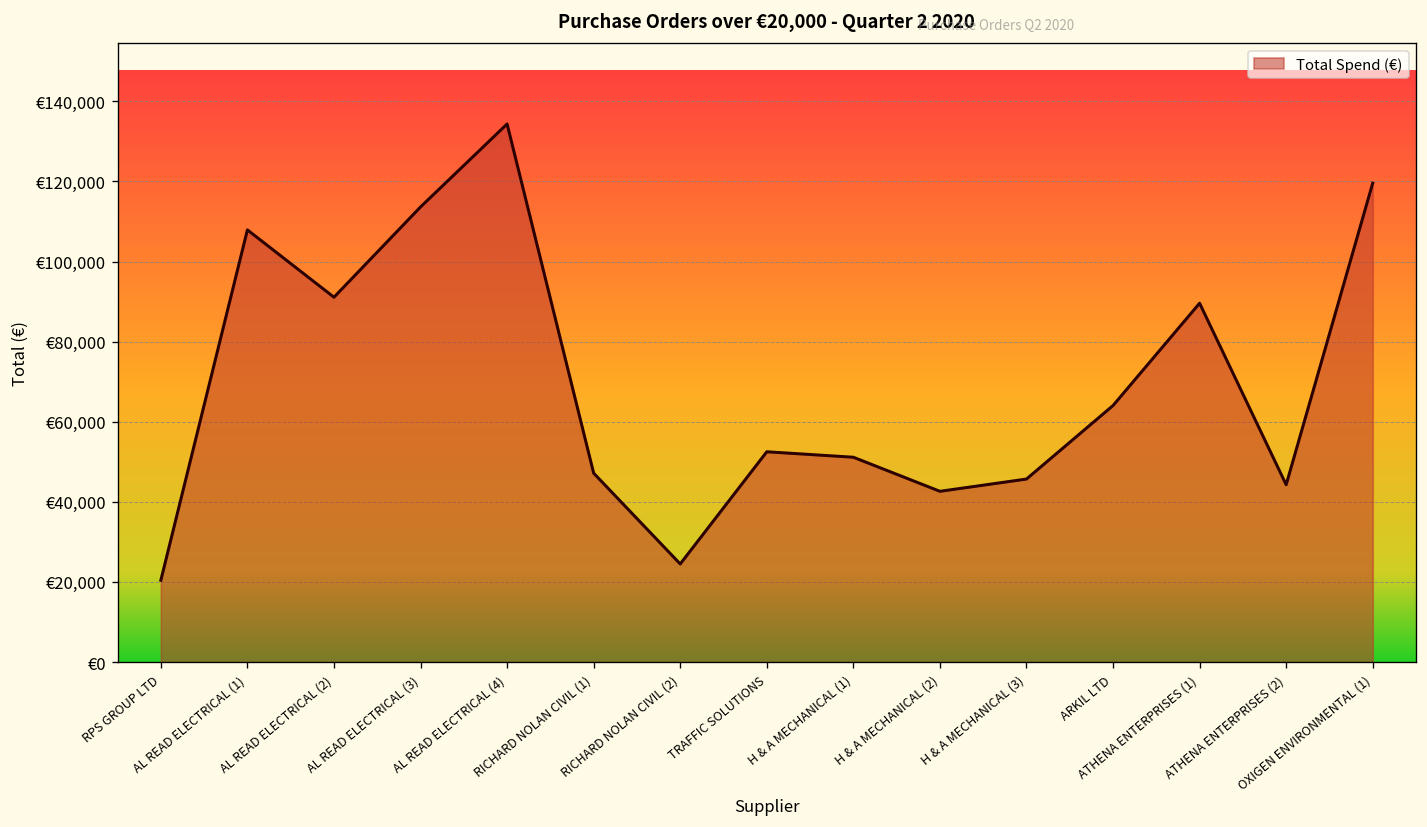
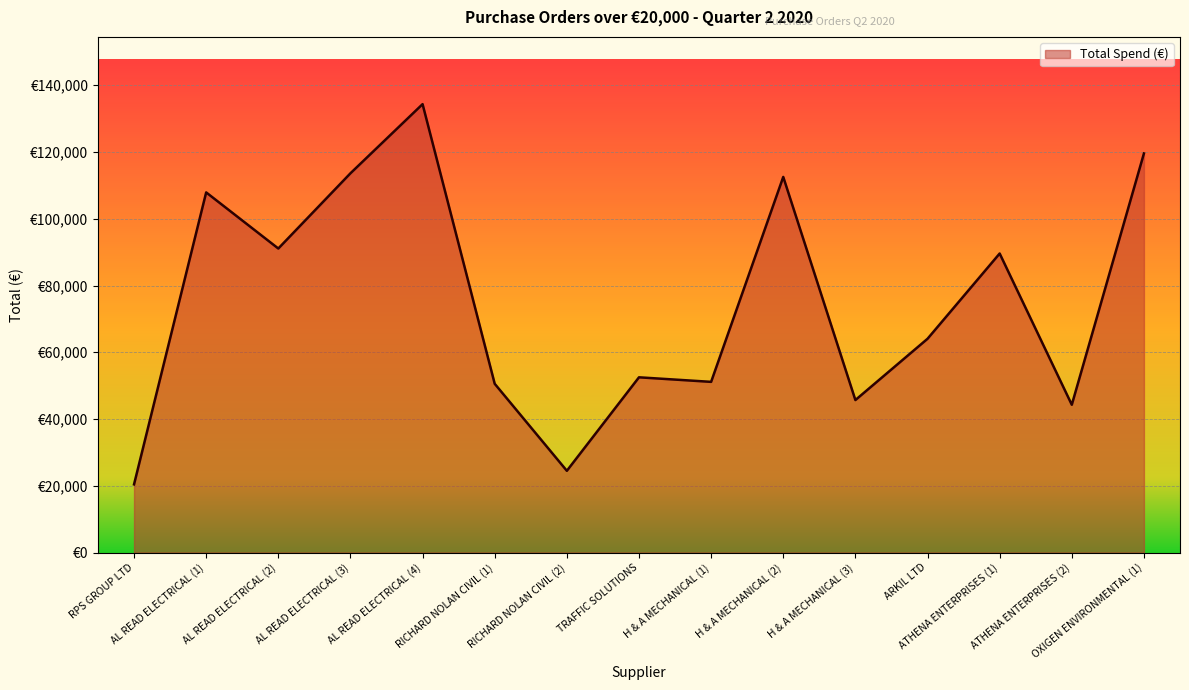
  {
    "RPS GROUP LTD": "€20,000",
    "AL READ ELECTRICAL (1)": "€108,000",
    "AL READ ELECTRICAL (2)": "€91,000",
    "AL READ ELECTRICAL (3)": "€114,000",
    "AL READ ELECTRICAL (4)": "€134,000",
-   "RICHARD NOLAN CIVIL (1)": "€47,000",
+   "RICHARD NOLAN CIVIL (1)": "€51,000",
    "RICHARD NOLAN CIVIL (2)": "€24,000",
    "TRAFFIC SOLUTIONS": "€53,000",
    "H & A MECHANICAL (1)": "€51,000",
-   "H & A MECHANICAL (2)": "€43,000",
+   "H & A MECHANICAL (2)": "€113,000",
    "H & A MECHANICAL (3)": "€46,000",
    "ARKIL LTD": "€64,000",
    "ATHENA ENTERPRISES (1)": "€90,000",
    "ATHENA ENTERPRISES (2)": "€44,000",
    "OXIGEN ENVIRONMENTAL (1)": "€120,000"
  }
